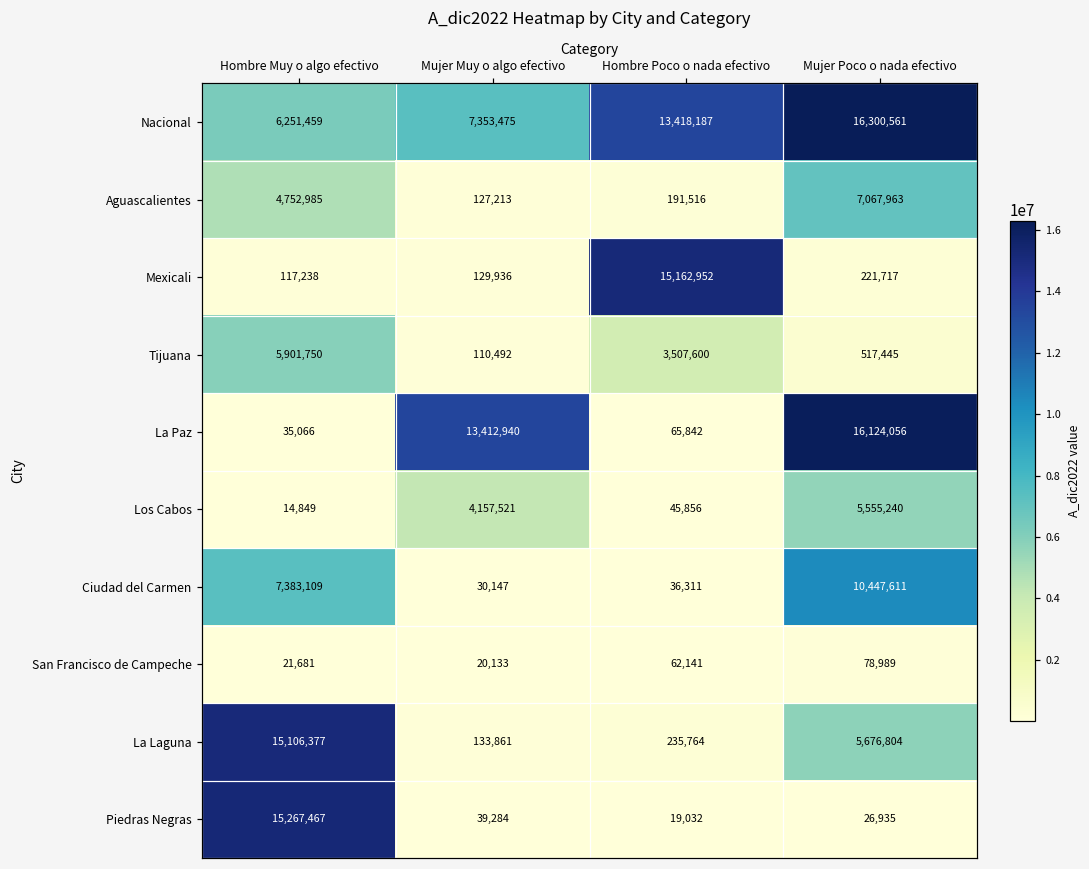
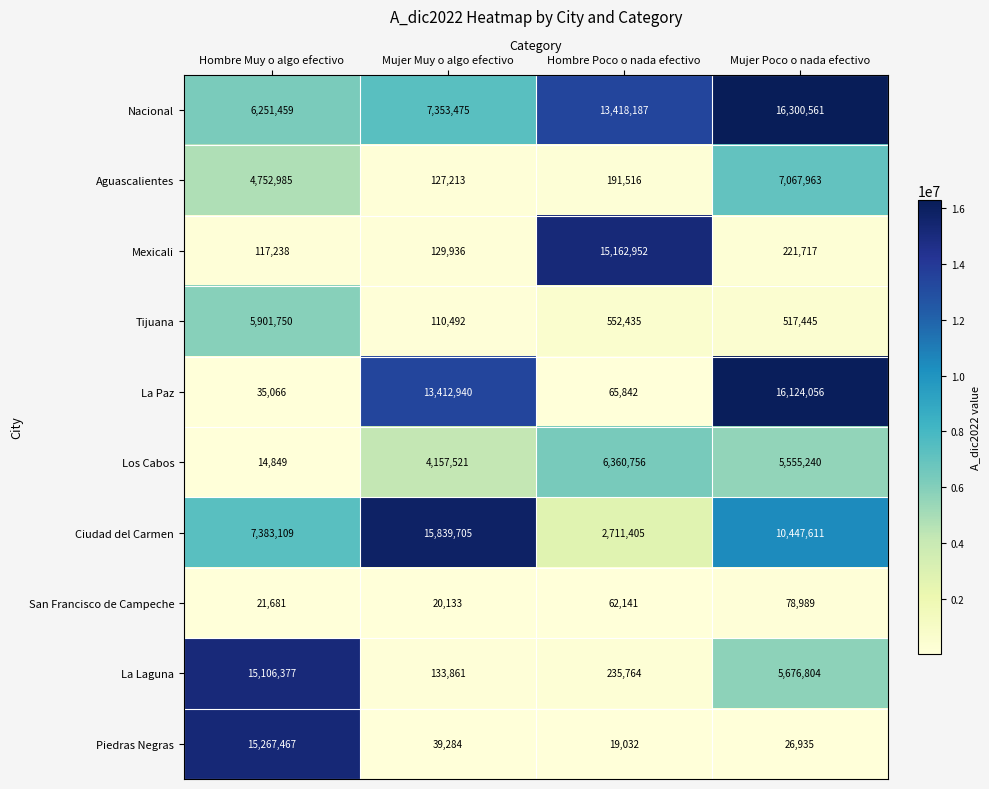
  {
    "Nacional": {
      "Hombre Muy o algo efectivo": "6,251,459",
      "Mujer Muy o algo efectivo": "7,353,475",
      "Hombre Poco o nada efectivo": "13,418,187",
      "Mujer Poco o nada efectivo": "16,300,561"
    },
    "Aguascalientes": {
      "Hombre Muy o algo efectivo": "4,752,985",
      "Mujer Muy o algo efectivo": "127,213",
      "Hombre Poco o nada efectivo": "191,516",
      "Mujer Poco o nada efectivo": "7,067,963"
    },
    "Mexicali": {
      "Hombre Muy o algo efectivo": "117,238",
      "Mujer Muy o algo efectivo": "129,936",
      "Hombre Poco o nada efectivo": "15,162,952",
      "Mujer Poco o nada efectivo": "221,717"
    },
    "Tijuana": {
      "Hombre Muy o algo efectivo": "5,901,750",
      "Mujer Muy o algo efectivo": "110,492",
-     "Hombre Poco o nada efectivo": "3,507,600",
+     "Hombre Poco o nada efectivo": "552,435",
      "Mujer Poco o nada efectivo": "517,445"
    },
    "La Paz": {
      "Hombre Muy o algo efectivo": "35,066",
      "Mujer Muy o algo efectivo": "13,412,940",
      "Hombre Poco o nada efectivo": "65,842",
      "Mujer Poco o nada efectivo": "16,124,056"
    },
    "Los Cabos": {
      "Hombre Muy o algo efectivo": "14,849",
      "Mujer Muy o algo efectivo": "4,157,521",
-     "Hombre Poco o nada efectivo": "45,856",
+     "Hombre Poco o nada efectivo": "6,360,756",
      "Mujer Poco o nada efectivo": "5,555,240"
    },
    "Ciudad del Carmen": {
      "Hombre Muy o algo efectivo": "7,383,109",
-     "Mujer Muy o algo efectivo": "30,147",
-     "Hombre Poco o nada efectivo": "36,311",
+     "Mujer Muy o algo efectivo": "15,839,705",
+     "Hombre Poco o nada efectivo": "2,711,405",
      "Mujer Poco o nada efectivo": "10,447,611"
    },
    "San Francisco de Campeche": {
      "Hombre Muy o algo efectivo": "21,681",
      "Mujer Muy o algo efectivo": "20,133",
      "Hombre Poco o nada efectivo": "62,141",
      "Mujer Poco o nada efectivo": "78,989"
    },
    "La Laguna": {
      "Hombre Muy o algo efectivo": "15,106,377",
      "Mujer Muy o algo efectivo": "133,861",
      "Hombre Poco o nada efectivo": "235,764",
      "Mujer Poco o nada efectivo": "5,676,804"
    },
    "Piedras Negras": {
      "Hombre Muy o algo efectivo": "15,267,467",
      "Mujer Muy o algo efectivo": "39,284",
      "Hombre Poco o nada efectivo": "19,032",
      "Mujer Poco o nada efectivo": "26,935"
    }
  }
